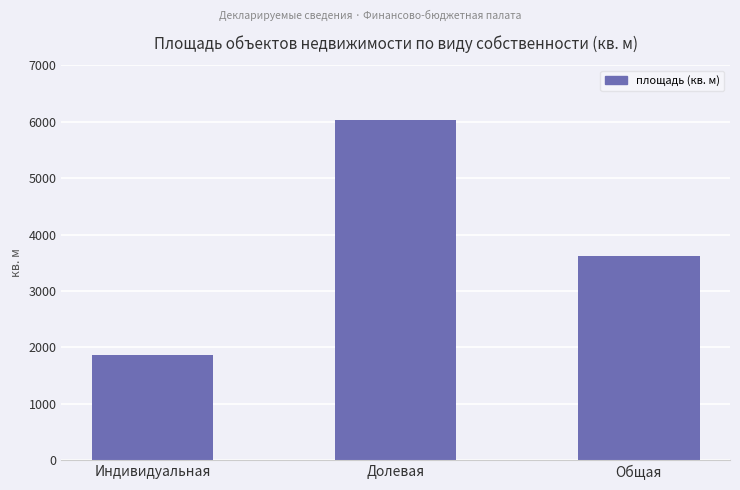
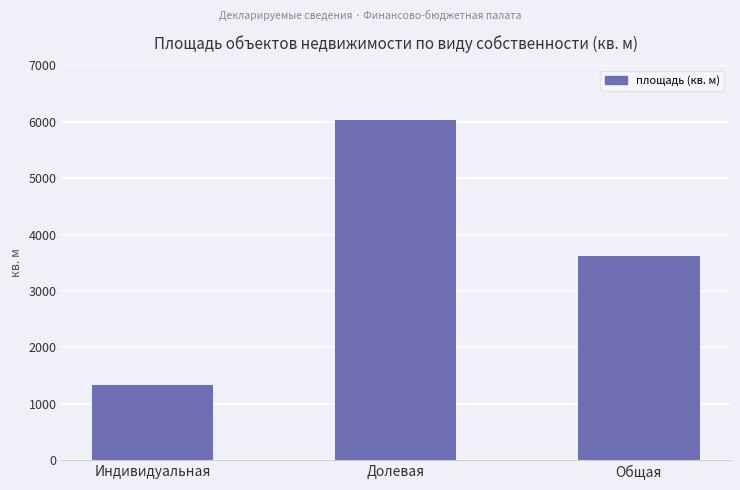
  {
-   "Индивидуальная": 1900,
+   "Индивидуальная": 1300,
    "Долевая": 6000,
    "Общая": 3600
  }
